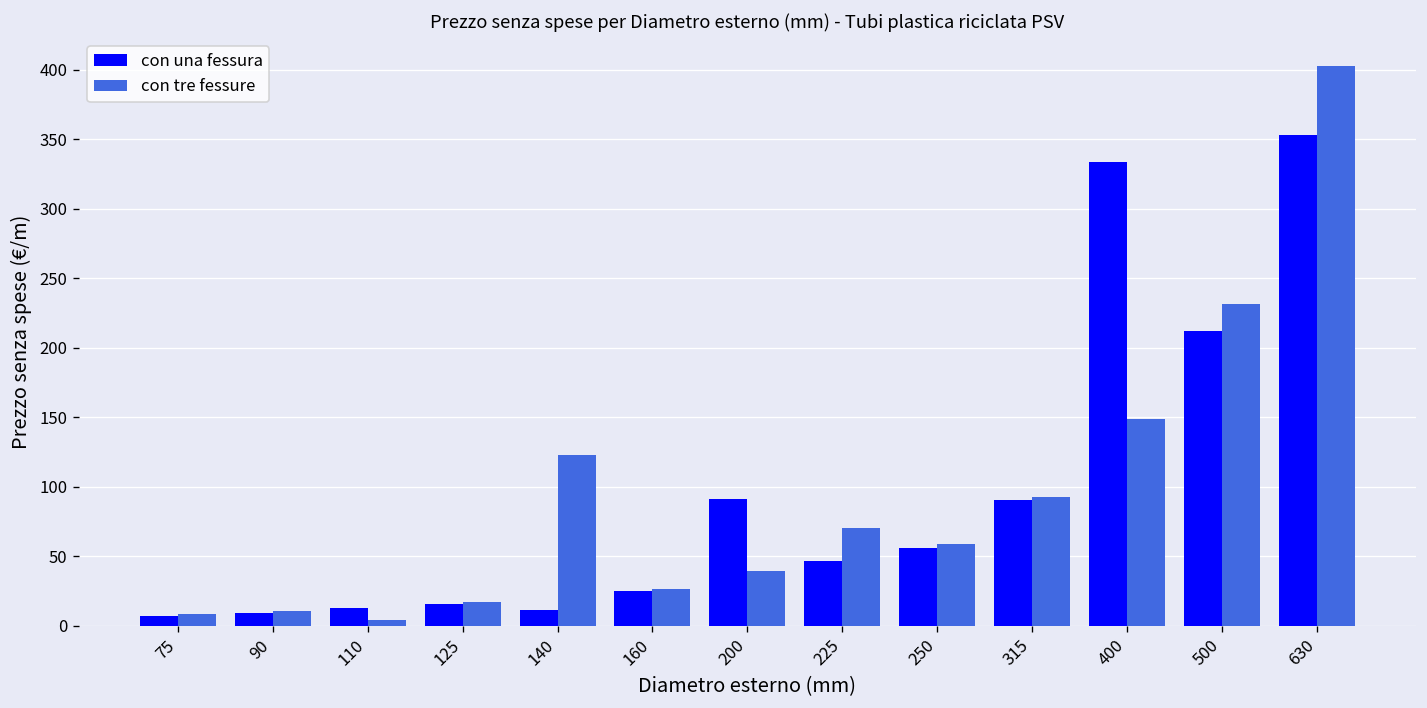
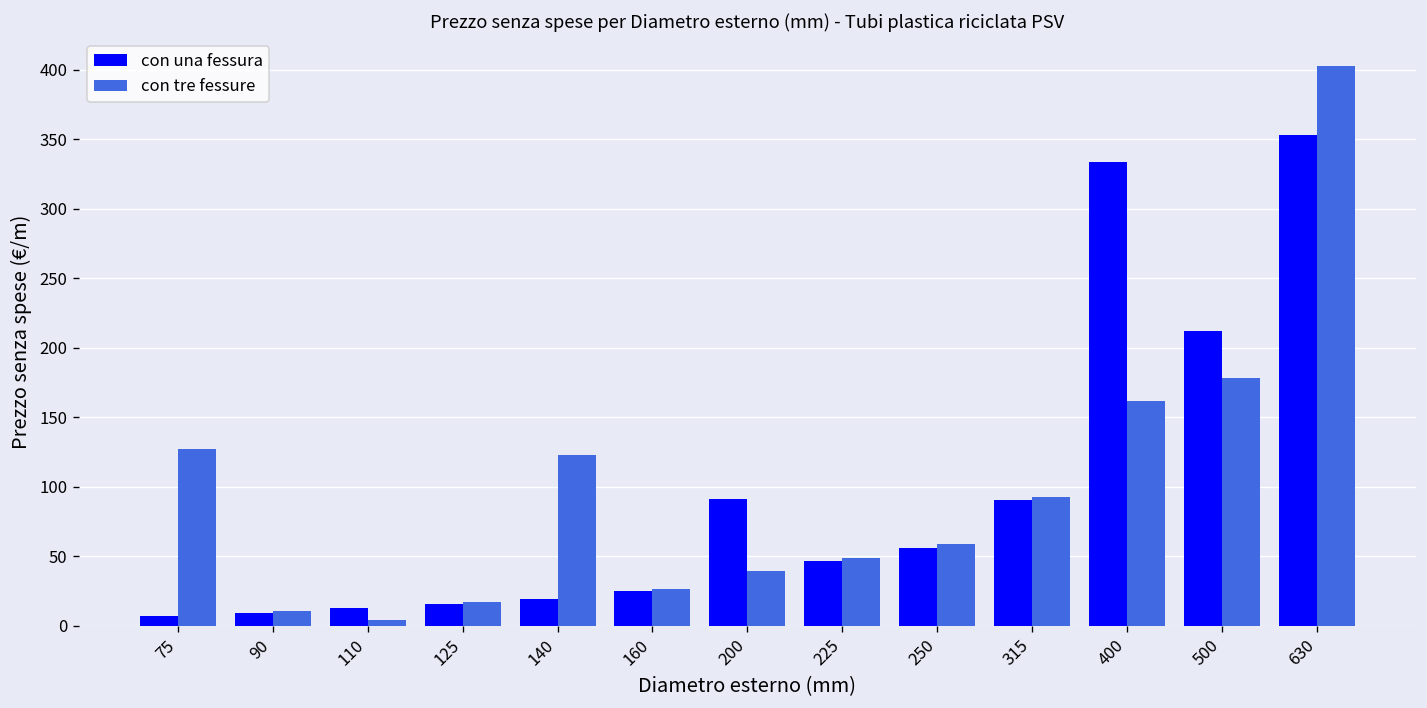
  {
    "con una fessura": {
      "75": 7,
      "90": 9,
      "110": 13,
      "125": 15,
-     "140": 12,
+     "140": 20,
      "160": 25,
      "200": 91,
      "225": 46,
      "250": 56,
      "315": 91,
      "400": 334,
      "500": 212,
      "630": 353
    },
    "con tre fessure": {
-     "75": 8,
+     "75": 127,
      "90": 10,
      "110": 4,
      "125": 17,
      "140": 123,
      "160": 26,
      "200": 39,
-     "225": 70,
+     "225": 49,
      "250": 59,
      "315": 93,
-     "400": 149,
-     "500": 231,
+     "400": 162,
+     "500": 178,
      "630": 403
    }
  }
